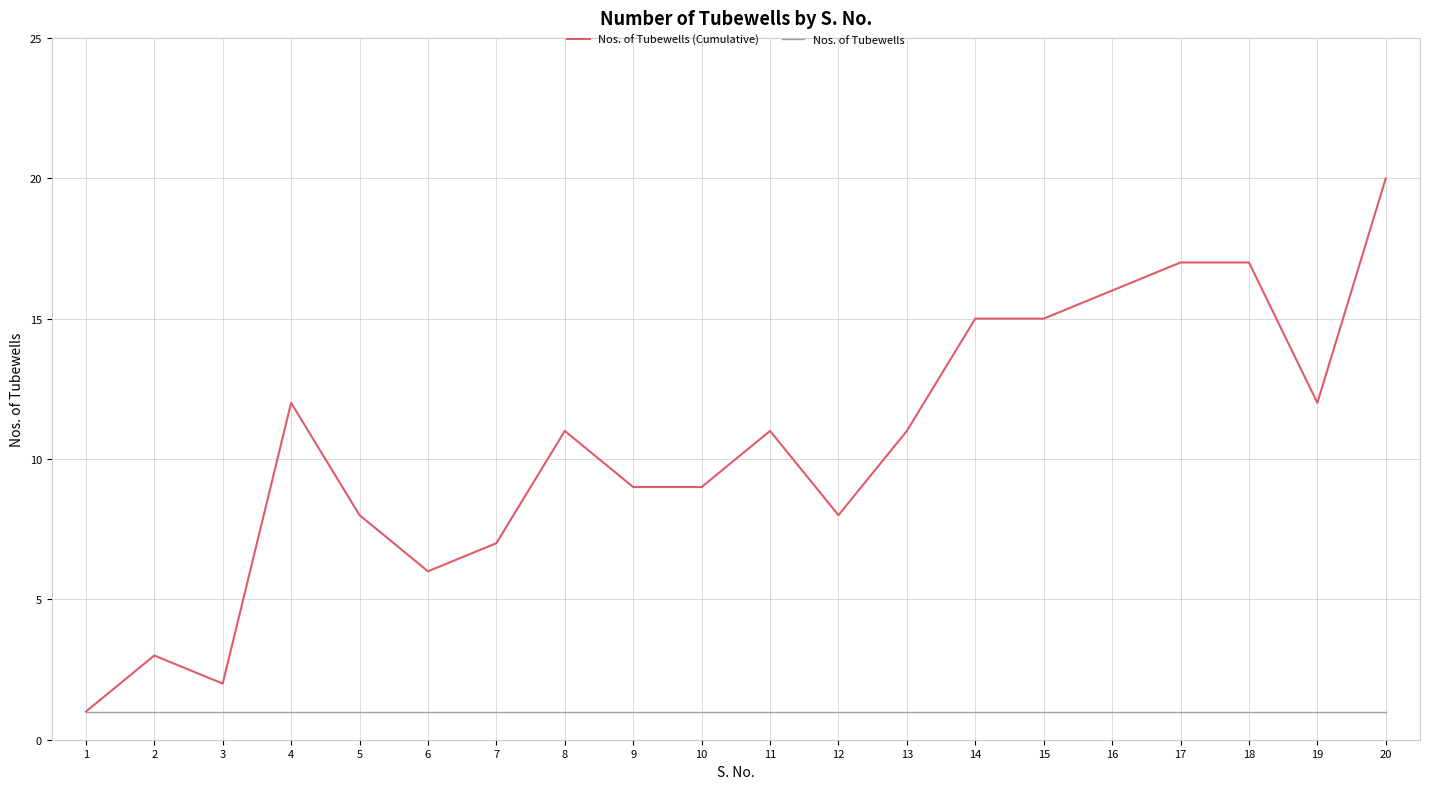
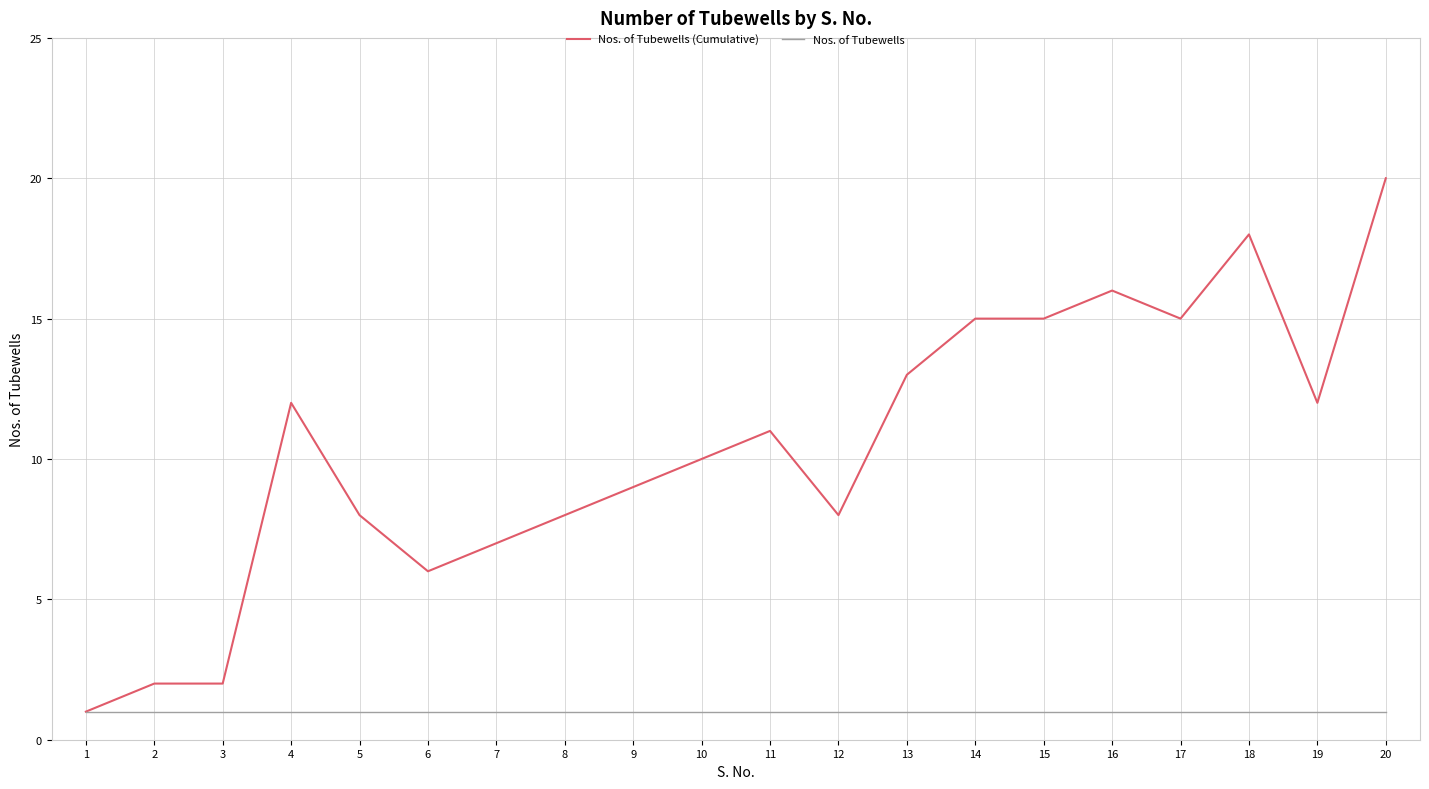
  {
    "Nos. of Tubewells (Cumulative)": {
-     "2": 3,
+     "2": 2,
      "3": 2,
      "4": 12,
      "5": 8,
      "6": 6,
      "7": 7,
-     "8": 11,
+     "8": 8,
      "9": 9,
-     "10": 9,
+     "10": 10,
      "11": 11,
      "12": 8,
-     "13": 11,
+     "13": 13,
      "14": 15,
      "15": 15,
      "16": 16,
-     "17": 17,
-     "18": 17,
+     "17": 15,
+     "18": 18,
      "19": 12,
      "20": 20
    },
    "Nos. of Tubewells": {
      "2": 1,
      "3": 1,
      "4": 1,
      "5": 1,
      "6": 1,
      "7": 1,
      "8": 1,
      "9": 1,
      "10": 1,
      "11": 1,
      "12": 1,
      "13": 1,
      "14": 1,
      "15": 1,
      "16": 1,
      "17": 1,
      "18": 1,
      "19": 1,
      "20": 1
    }
  }
